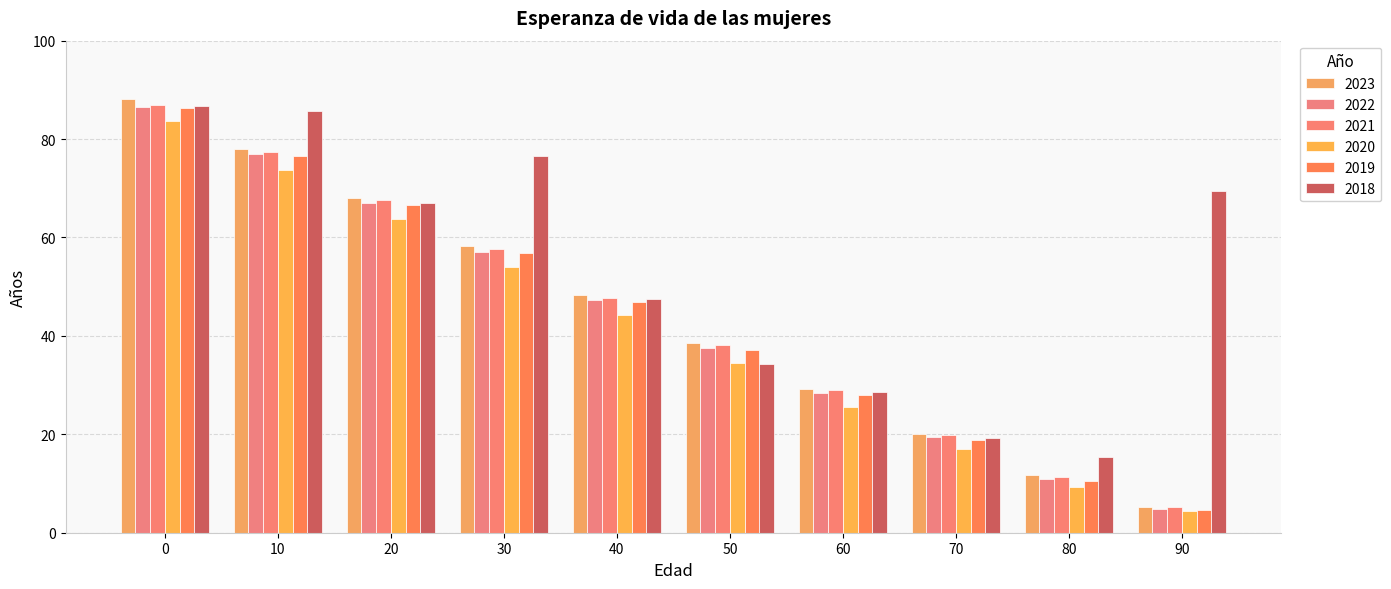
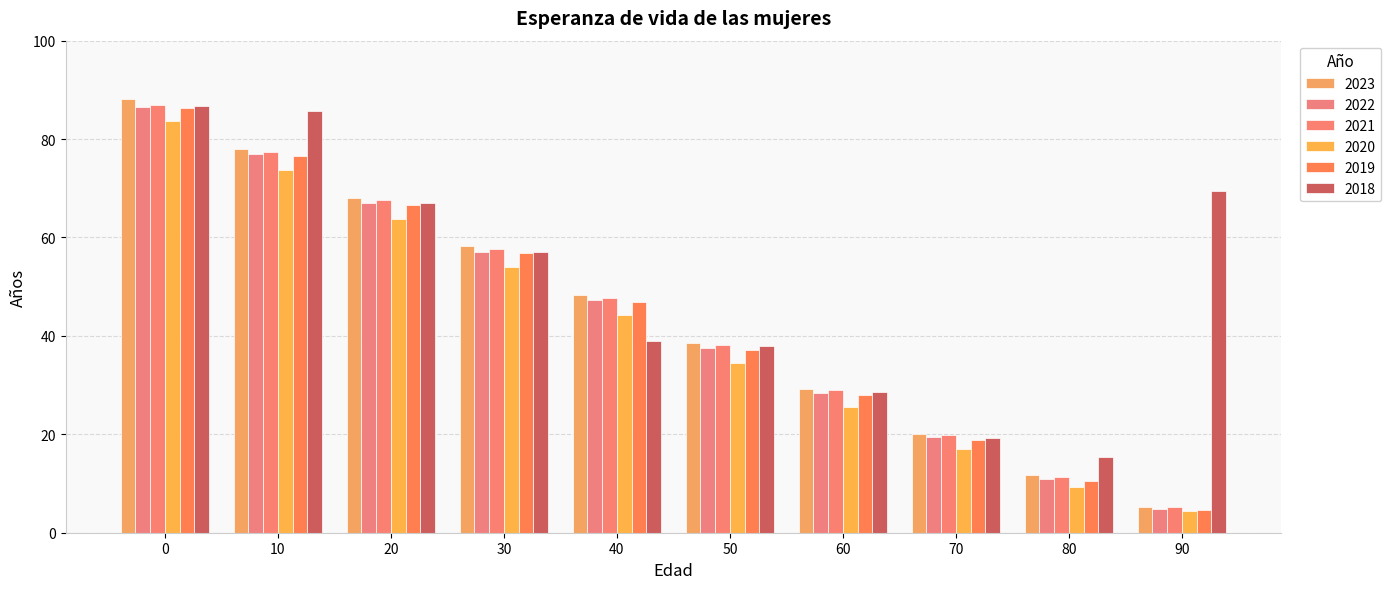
  {
    "2018": {
      "0": 87,
      "10": 86,
      "20": 67,
-     "30": 77,
-     "40": 47,
-     "50": 34,
+     "30": 57,
+     "40": 39,
+     "50": 38,
      "60": 29,
      "70": 19,
      "80": 15,
      "90": 70
    }
  }
